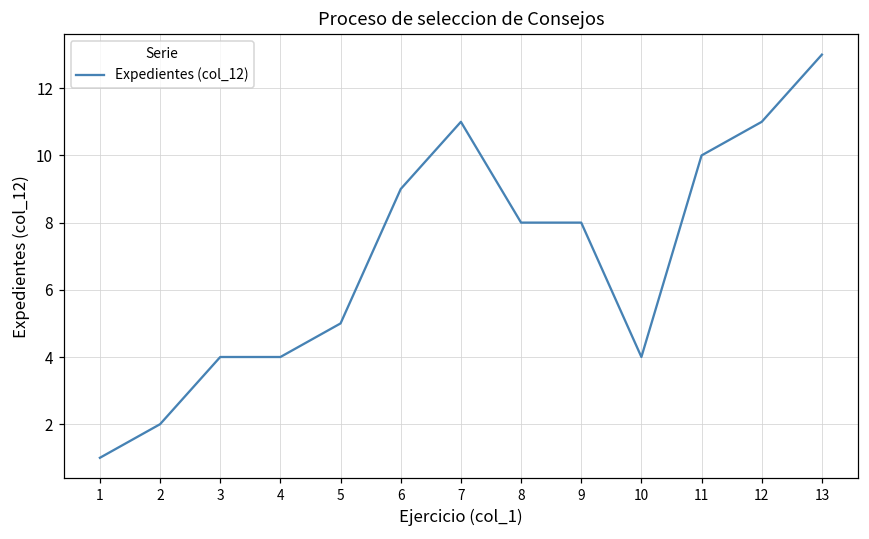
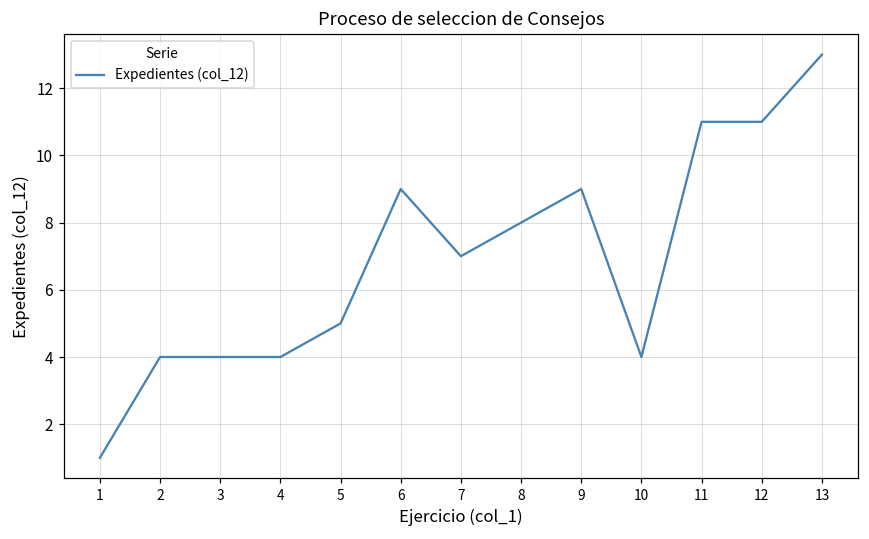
  {
    "1": 1,
-   "2": 2,
+   "2": 4,
    "3": 4,
    "4": 4,
    "5": 5,
    "6": 9,
-   "7": 11,
+   "7": 7,
    "8": 8,
-   "9": 8,
+   "9": 9,
    "10": 4,
-   "11": 10,
+   "11": 11,
    "12": 11,
    "13": 13
  }
